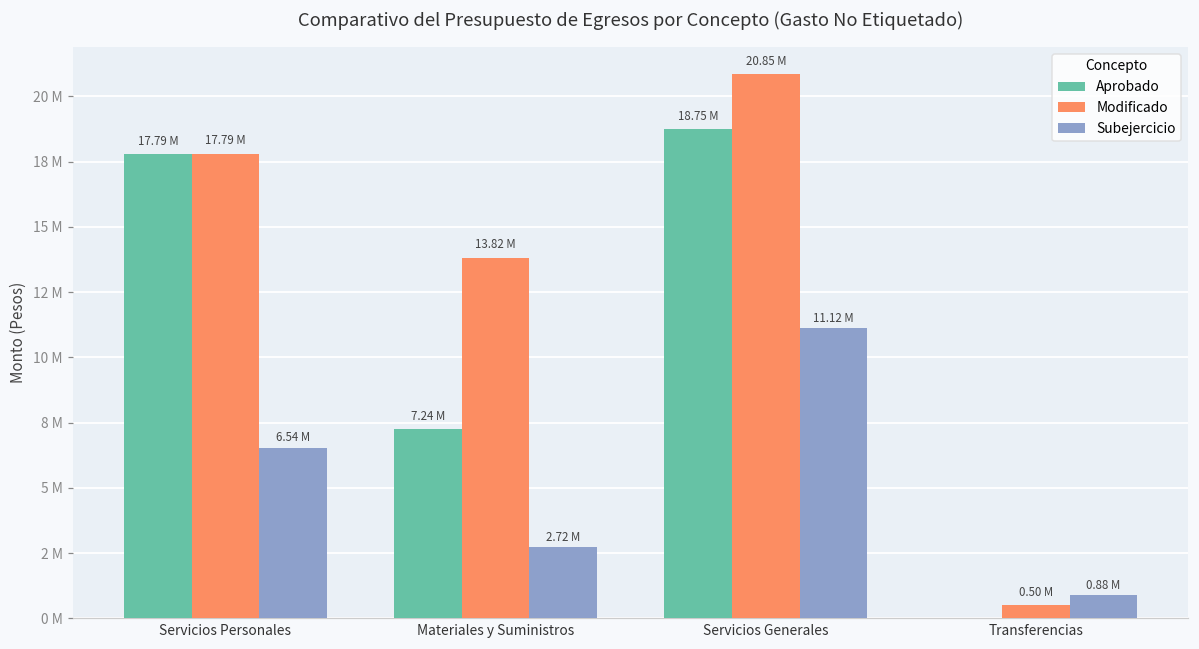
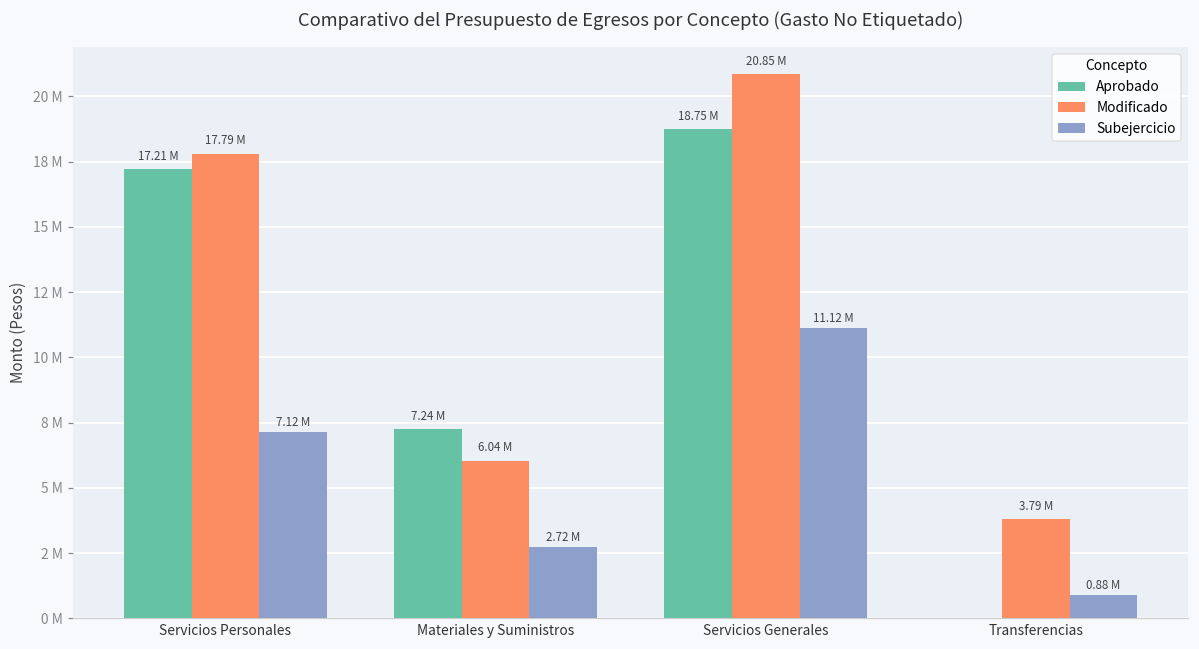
  {
    "Aprobado": {
-     "Servicios Personales": 17.79
+     "Servicios Personales": 17.21
    },
    "Modificado": {
-     "Materiales y Suministros": 13.82,
-     "Transferencias": 0.50
+     "Materiales y Suministros": 6.04,
+     "Transferencias": 3.79
    },
    "Subejercicio": {
-     "Servicios Personales": 6.54
+     "Servicios Personales": 7.12
    }
  }
